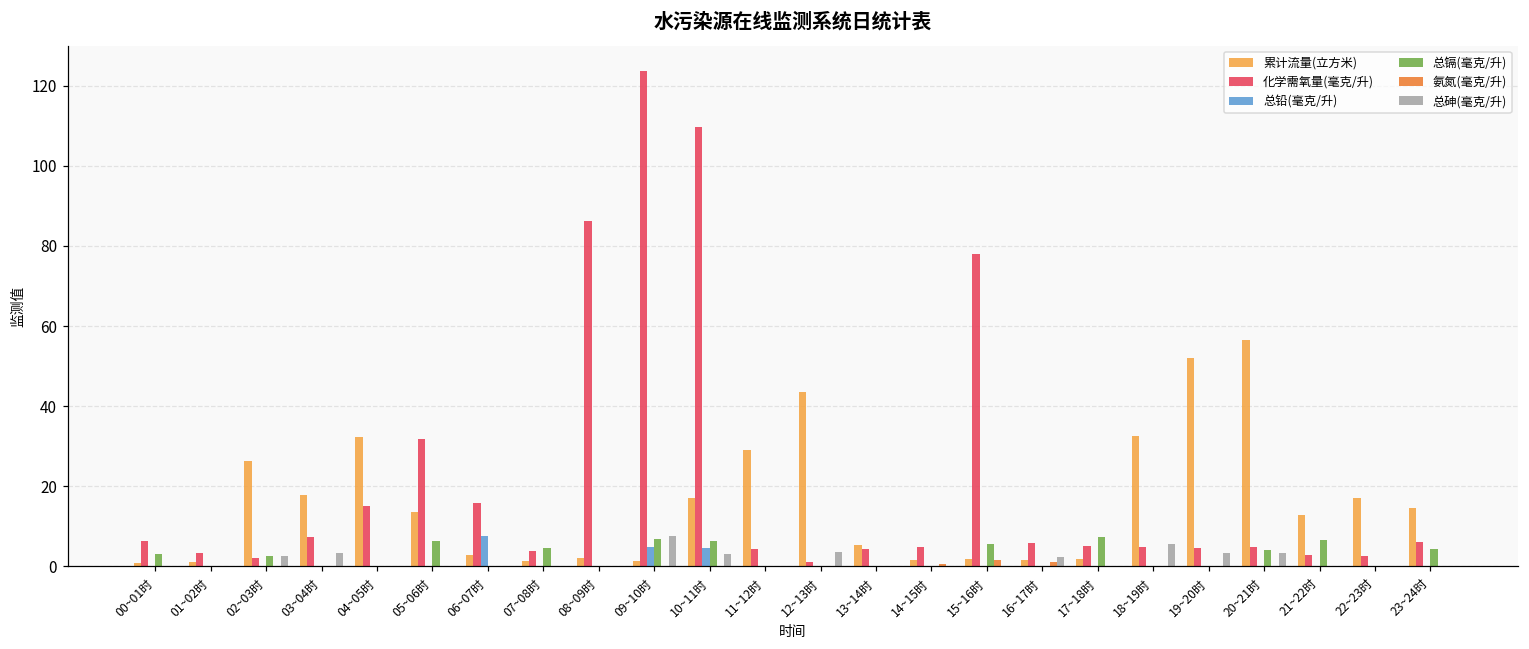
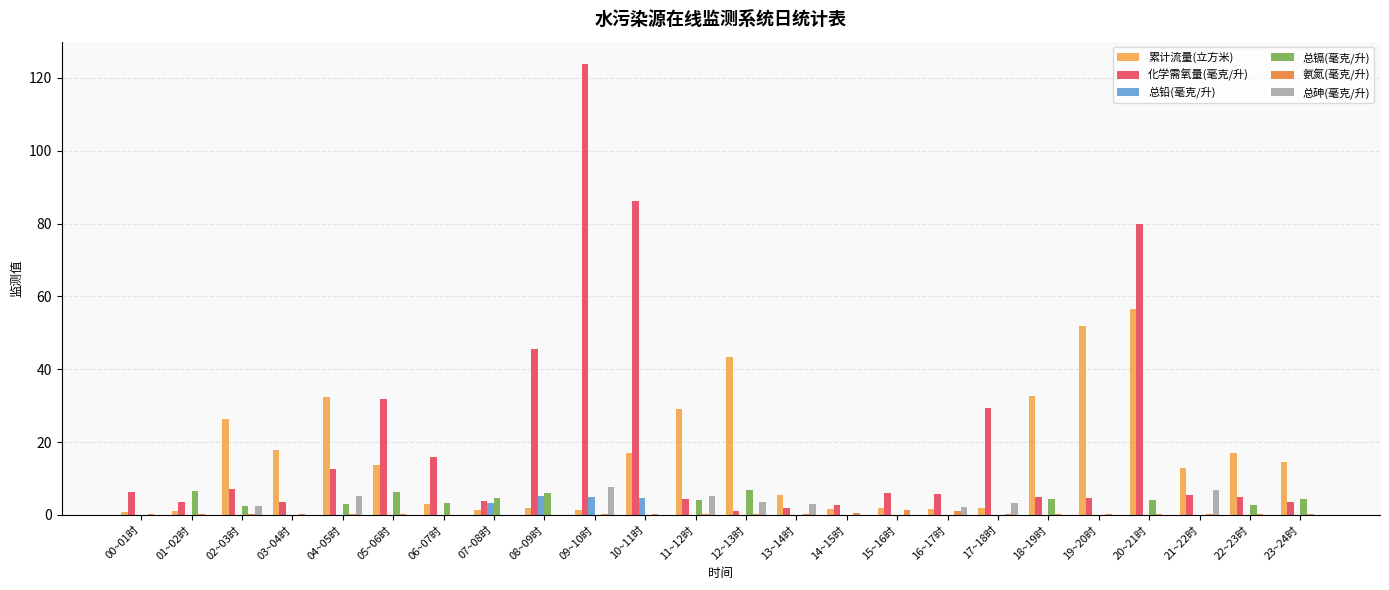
  {
    "化学需氧量(毫克/升)": {
      "00~01时": 6,
      "01~02时": 3,
-     "02~03时": 2,
-     "03~04时": 7,
-     "04~05时": 15,
+     "02~03时": 7,
+     "03~04时": 3,
+     "04~05时": 13,
      "05~06时": 32,
      "06~07时": 16,
      "07~08时": 4,
-     "08~09时": 86,
+     "08~09时": 46,
      "09~10时": 124,
-     "10~11时": 110,
+     "10~11时": 86,
      "11~12时": 4,
      "12~13时": 1,
-     "13~14时": 4,
-     "14~15时": 5,
-     "15~16时": 78,
+     "13~14时": 2,
+     "14~15时": 3,
+     "15~16时": 6,
      "16~17时": 6,
-     "17~18时": 5,
+     "17~18时": 29,
      "18~19时": 5,
      "19~20时": 5,
-     "20~21时": 5,
-     "21~22时": 3,
-     "22~23时": 2,
-     "23~24时": 6
+     "20~21时": 80,
+     "21~22时": 6,
+     "22~23时": 5,
+     "23~24时": 4
    },
    "总铅(毫克/升)": {
-     "06~07时": 7,
-     "07~08时": 0,
-     "08~09时": 0,
+     "06~07时": 0,
+     "07~08时": 3,
+     "08~09时": 5,
      "09~10时": 5,
      "10~11时": 5
    },
    "总镉(毫克/升)": {
-     "00~01时": 3,
-     "01~02时": 0,
+     "00~01时": 0,
+     "01~02时": 7,
      "02~03时": 3,
-     "04~05时": 0,
+     "04~05时": 3,
      "05~06时": 6,
-     "06~07时": 0,
+     "06~07时": 3,
      "07~08时": 5,
-     "08~09时": 0,
-     "09~10时": 7,
-     "10~11时": 6,
-     "11~12时": 0,
-     "12~13时": 0,
-     "15~16时": 6,
-     "17~18时": 7,
-     "18~19时": 0,
+     "08~09时": 6,
+     "09~10时": 0,
+     "10~11时": 0,
+     "11~12时": 4,
+     "12~13时": 7,
+     "15~16时": 0,
+     "17~18时": 0,
+     "18~19时": 4,
      "20~21时": 4,
-     "21~22时": 7,
-     "22~23时": 0,
+     "21~22时": 0,
+     "22~23时": 3,
      "23~24时": 4
    },
    "总砷(毫克/升)": {
      "02~03时": 3,
-     "03~04时": 3,
-     "04~05时": 0,
+     "03~04时": 0,
+     "04~05时": 5,
      "09~10时": 8,
-     "10~11时": 3,
-     "11~12时": 0,
+     "10~11时": 0,
+     "11~12时": 5,
      "12~13时": 4,
-     "13~14时": 0,
+     "13~14时": 3,
      "16~17时": 2,
-     "17~18时": 0,
-     "18~19时": 6,
-     "19~20时": 3,
-     "20~21时": 3,
-     "21~22时": 0
+     "17~18时": 3,
+     "18~19时": 0,
+     "19~20时": 0,
+     "20~21时": 0,
+     "21~22时": 7
    }
  }
